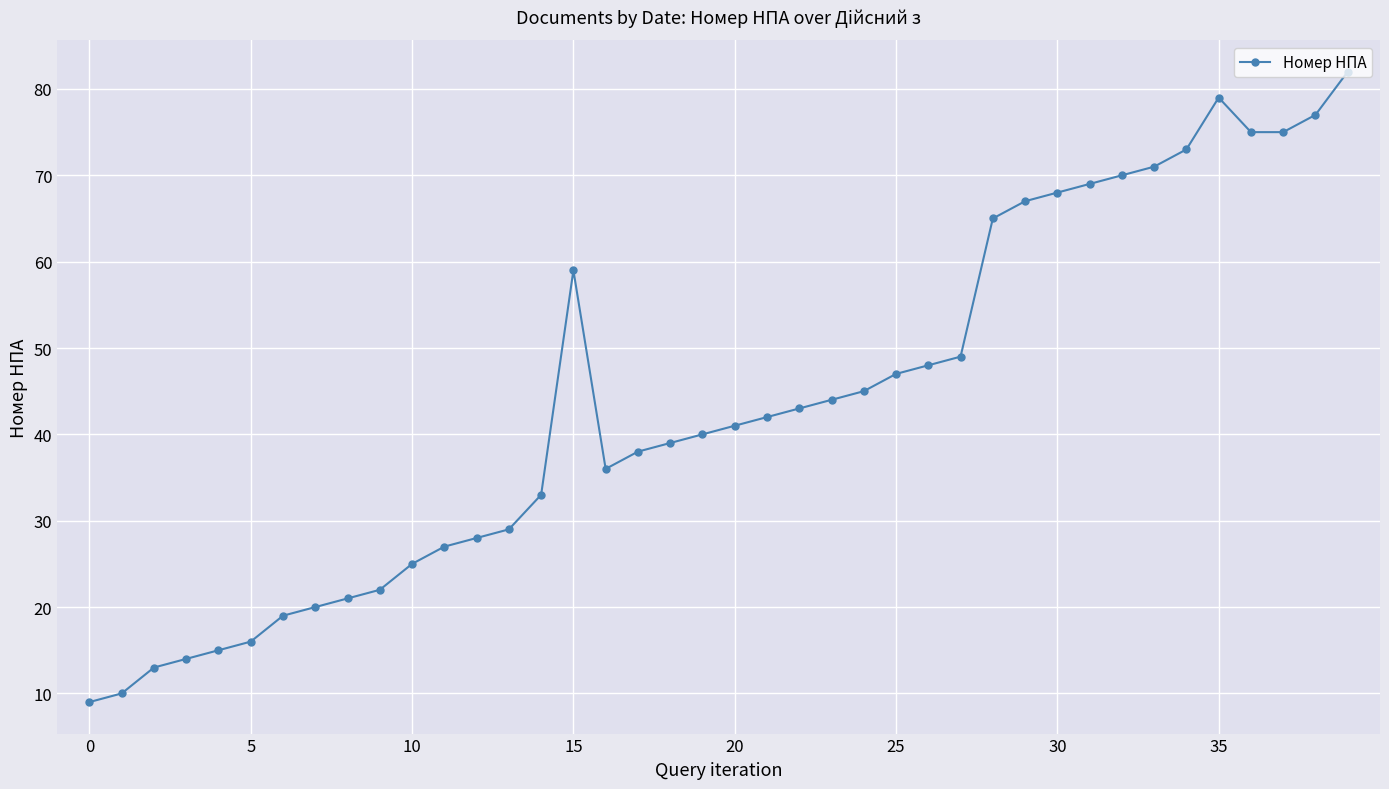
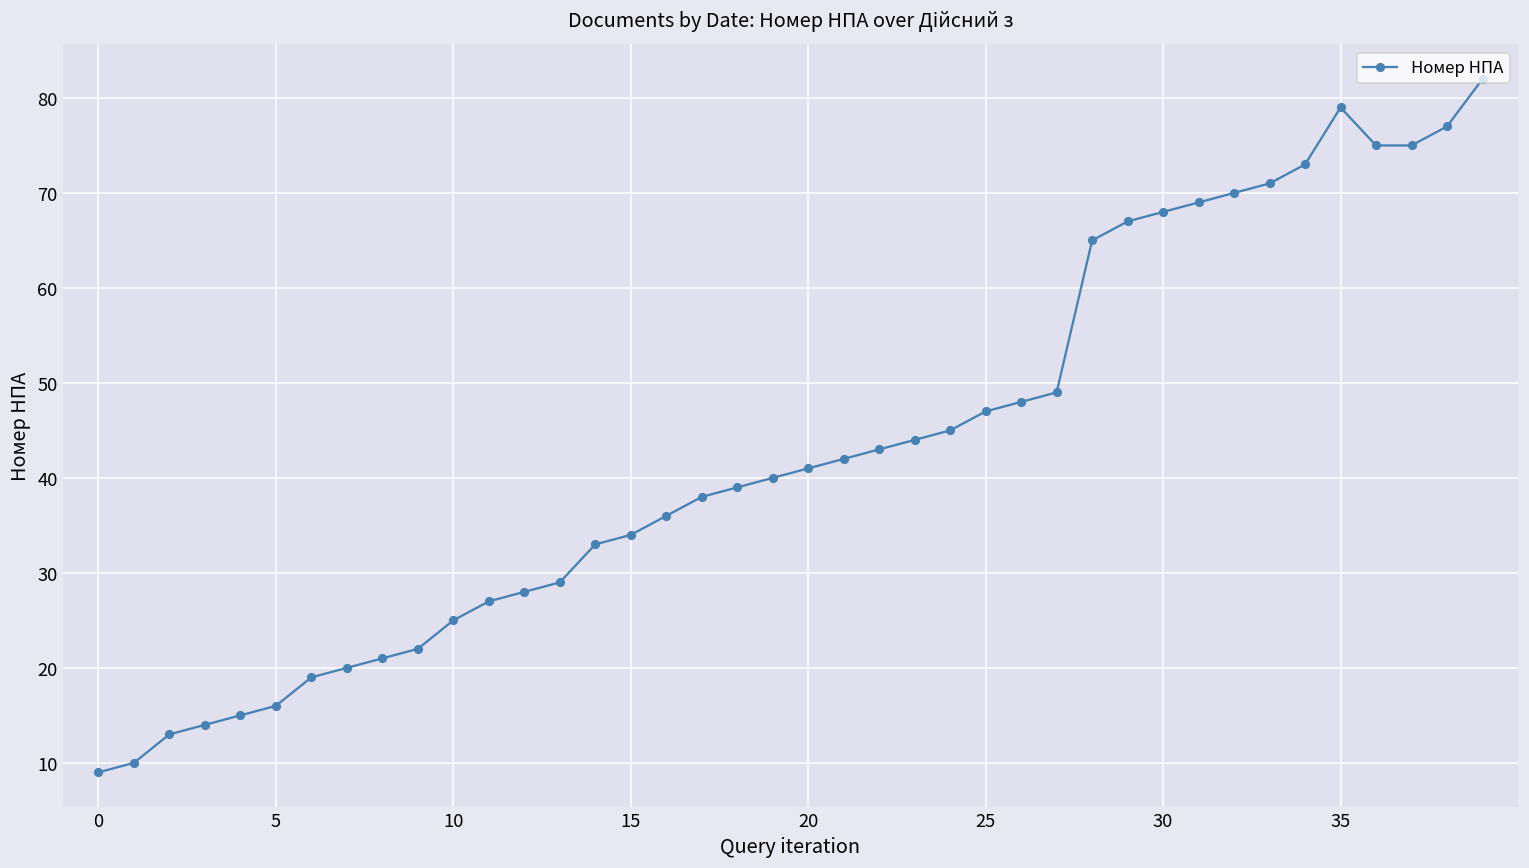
  {
    "0": 9,
    "5": 16,
    "10": 25,
-   "15": 59,
+   "15": 34,
    "20": 41,
    "25": 47,
    "30": 68,
    "35": 79
  }
